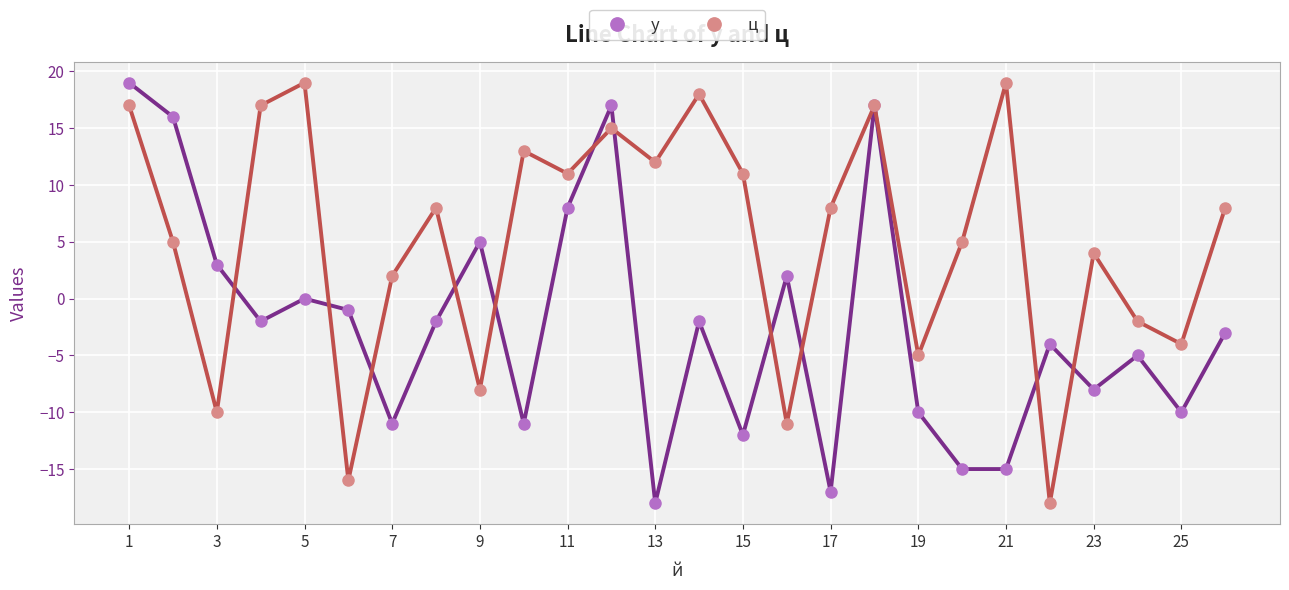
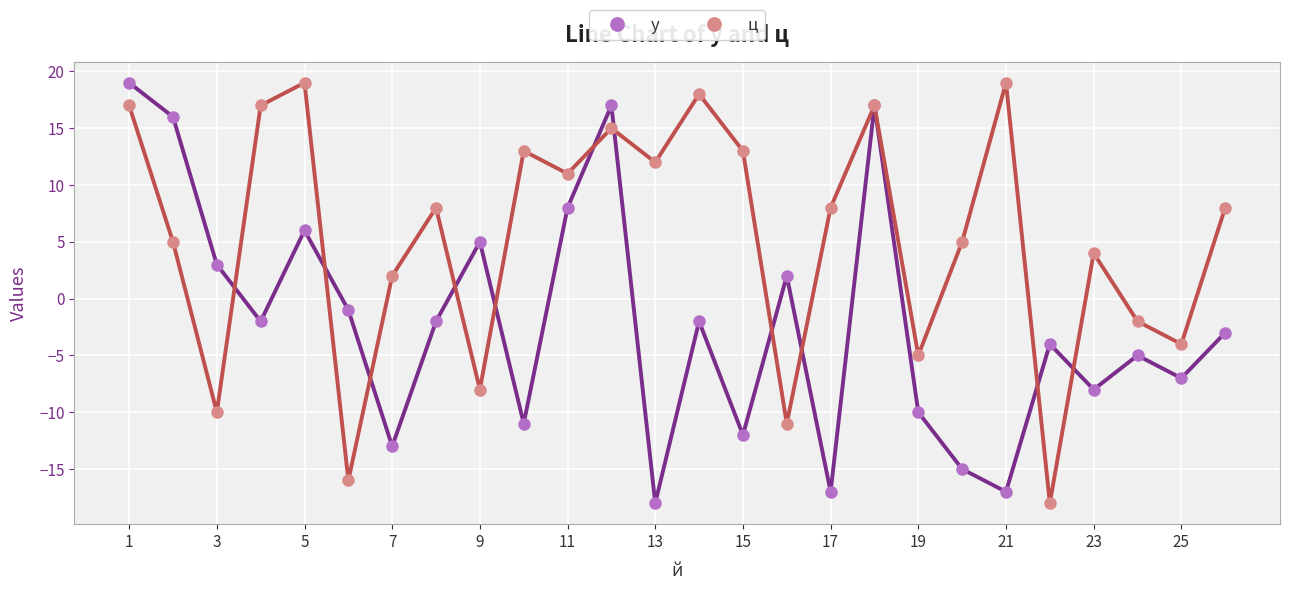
  {
    "у": {
      "1": 19,
      "3": 3,
-     "5": 0,
-     "7": -11,
+     "5": 6,
+     "7": -13,
      "9": 5,
      "11": 8,
      "13": -18,
      "15": -12,
      "17": -17,
      "19": -10,
-     "21": -15,
+     "21": -17,
      "23": -8,
-     "25": -10
+     "25": -7
    },
    "ц": {
      "1": 17,
      "3": -10,
      "5": 19,
      "7": 2,
      "9": -8,
      "11": 11,
      "13": 12,
-     "15": 11,
+     "15": 13,
      "17": 8,
      "19": -5,
      "21": 19,
      "23": 4,
      "25": -4
    }
  }
